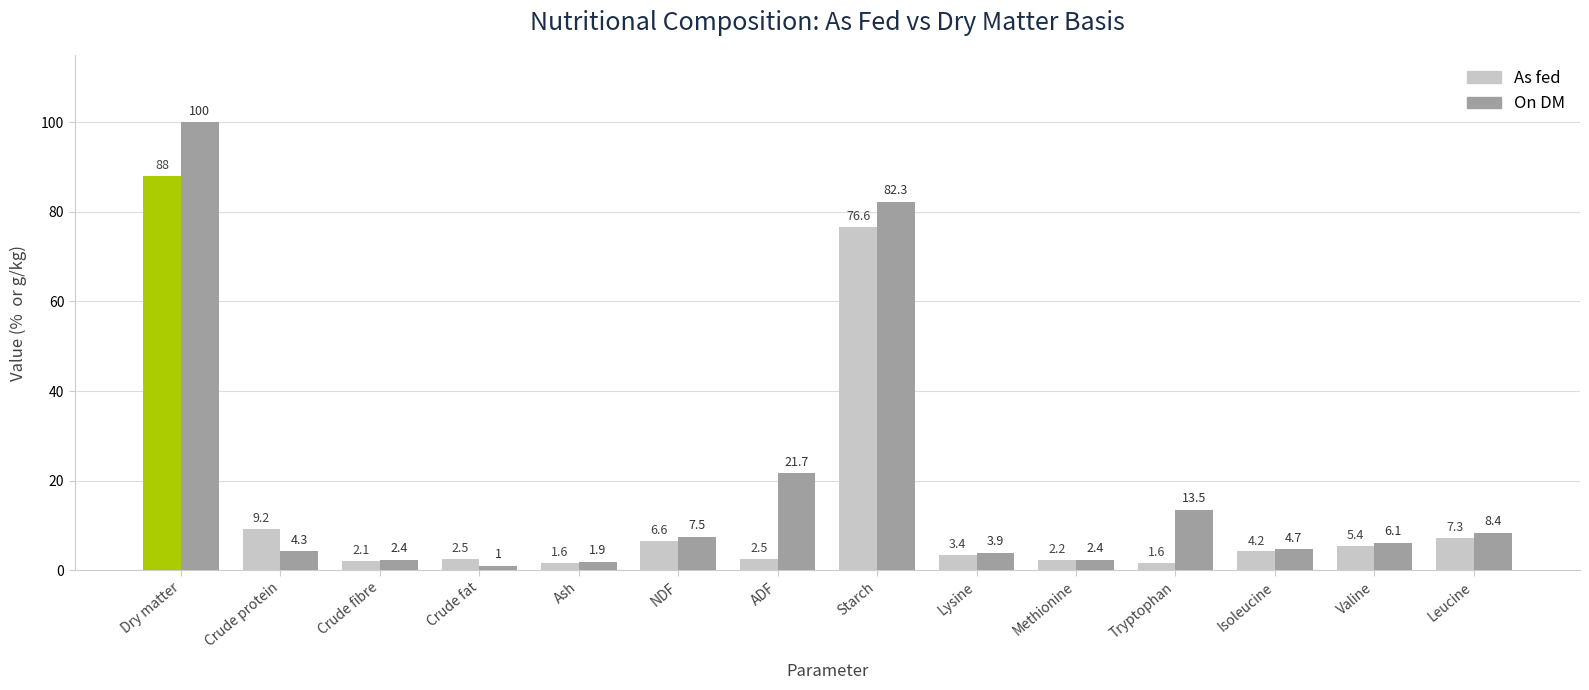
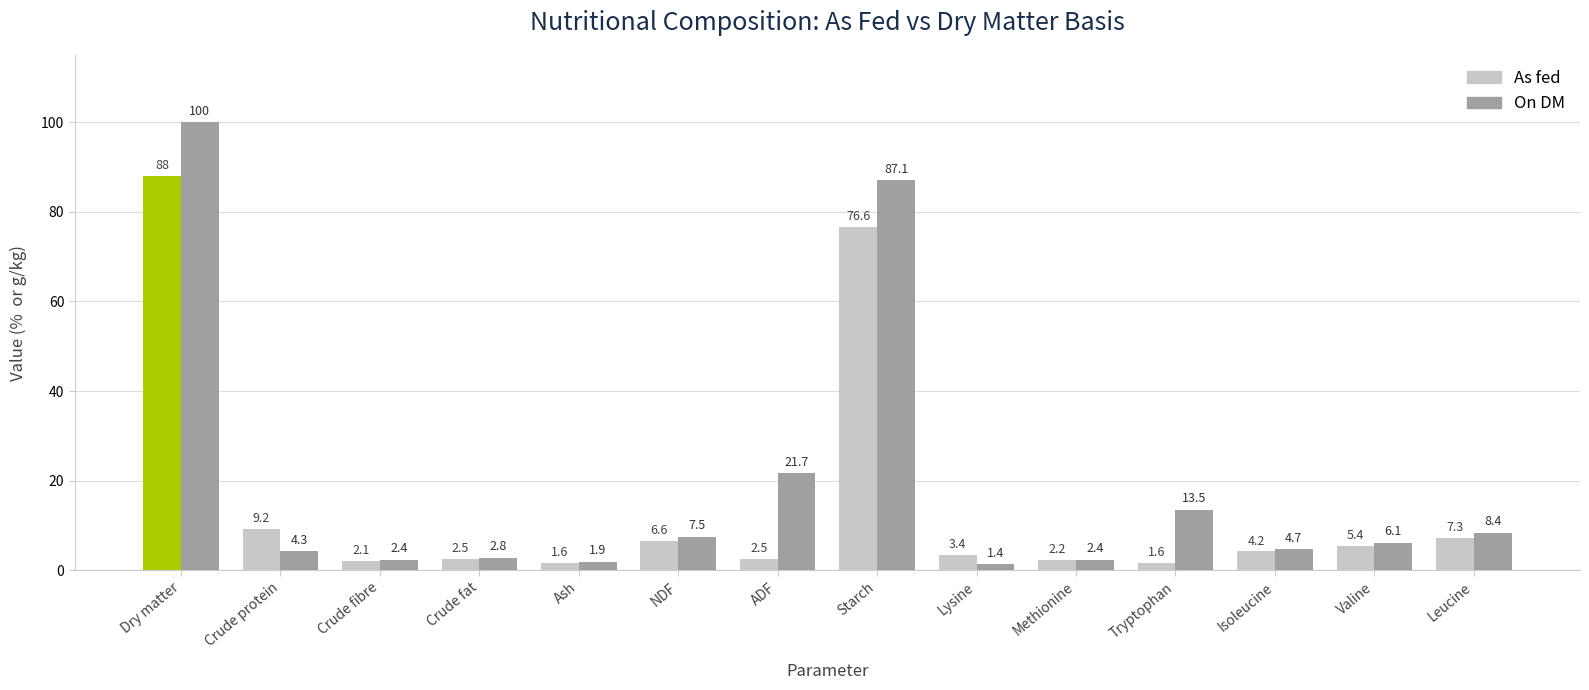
  {
    "On DM": {
      "Dry matter": 100,
      "Crude protein": 4.3,
      "Crude fibre": 2.4,
-     "Crude fat": 1,
+     "Crude fat": 2.8,
      "Ash": 1.9,
      "NDF": 7.5,
      "ADF": 21.7,
-     "Starch": 82.3,
-     "Lysine": 3.9,
+     "Starch": 87.1,
+     "Lysine": 1.4,
      "Methionine": 2.4,
      "Tryptophan": 13.5,
      "Isoleucine": 4.7,
      "Valine": 6.1,
      "Leucine": 8.4
    }
  }
